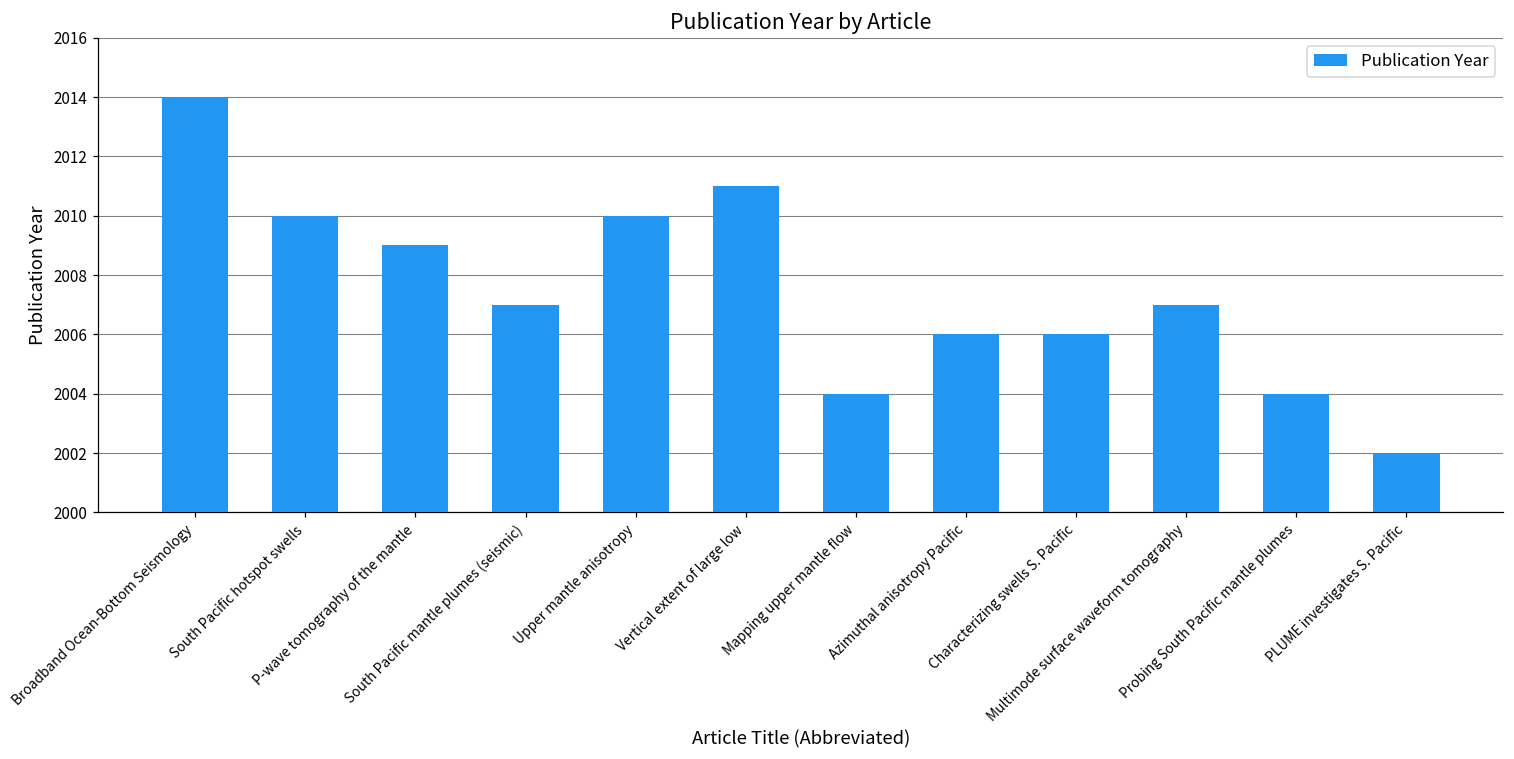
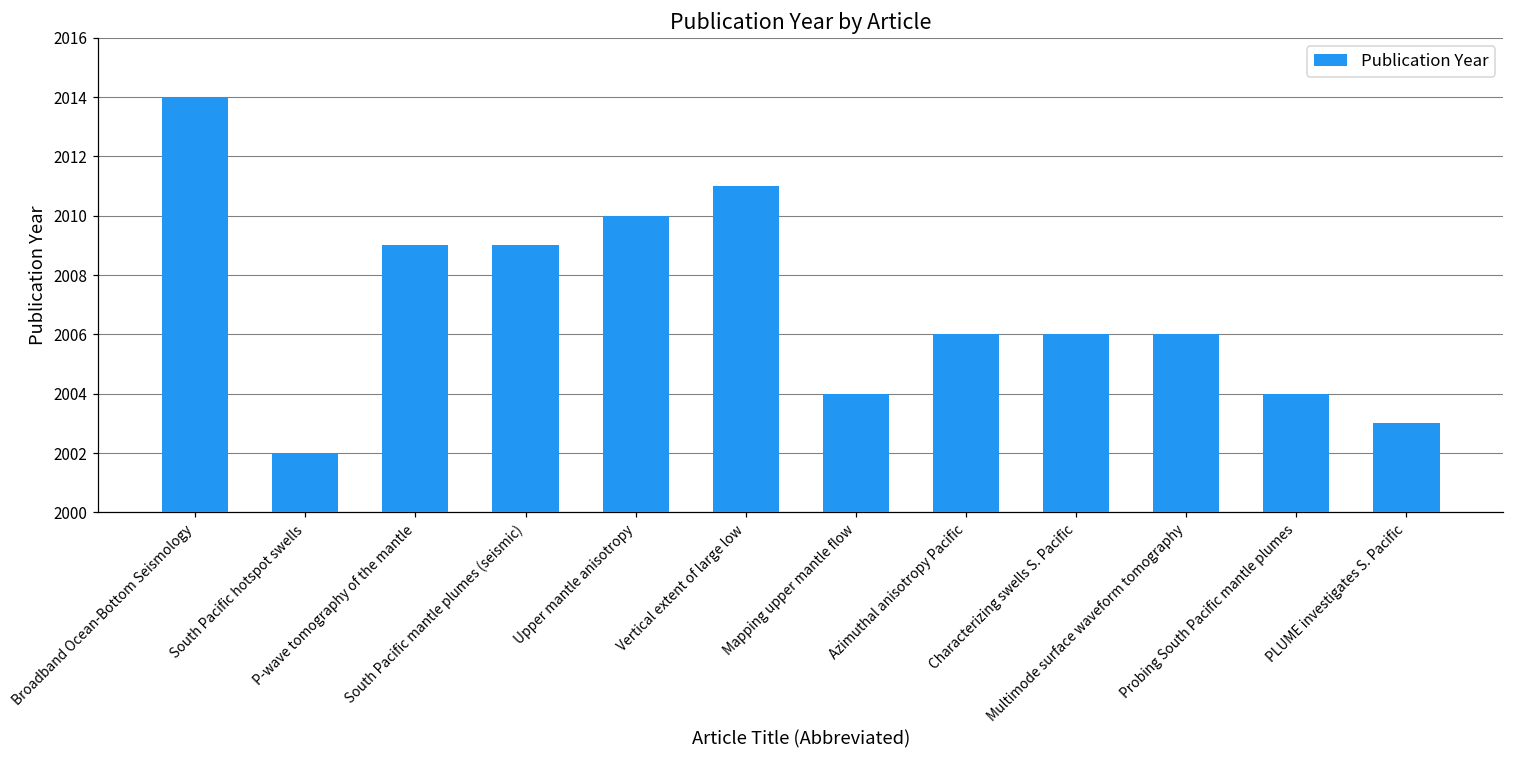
  {
    "Broadband Ocean-Bottom Seismology": 2014,
-   "South Pacific hotspot swells": 2010,
+   "South Pacific hotspot swells": 2002,
    "P-wave tomography of the mantle": 2009,
-   "South Pacific mantle plumes (seismic)": 2007,
+   "South Pacific mantle plumes (seismic)": 2009,
    "Upper mantle anisotropy": 2010,
    "Vertical extent of large low": 2011,
    "Mapping upper mantle flow": 2004,
    "Azimuthal anisotropy Pacific": 2006,
    "Characterizing swells S. Pacific": 2006,
-   "Multimode surface waveform tomography": 2007,
+   "Multimode surface waveform tomography": 2006,
    "Probing South Pacific mantle plumes": 2004,
-   "PLUME investigates S. Pacific": 2002
+   "PLUME investigates S. Pacific": 2003
  }
